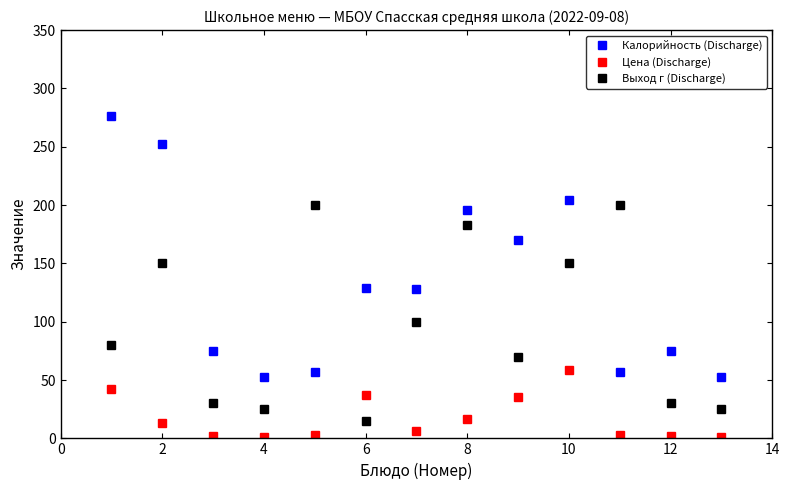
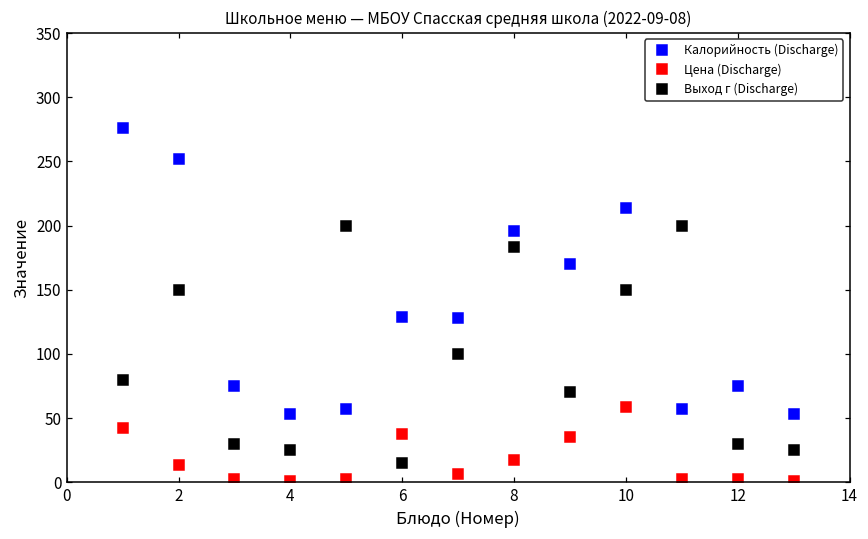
  {
    "Калорийность (Discharge)": {
      "2": 252,
      "4": 53,
      "6": 129,
      "8": 196,
-     "10": 204,
+     "10": 214,
      "12": 75
    },
    "Цена (Discharge)": {
      "2": 13,
      "4": 1,
      "6": 37,
      "8": 17,
      "10": 58,
      "12": 2
    },
    "Выход г (Discharge)": {
      "2": 150,
      "4": 25,
      "6": 15,
      "8": 183,
      "10": 150,
      "12": 30
    }
  }
